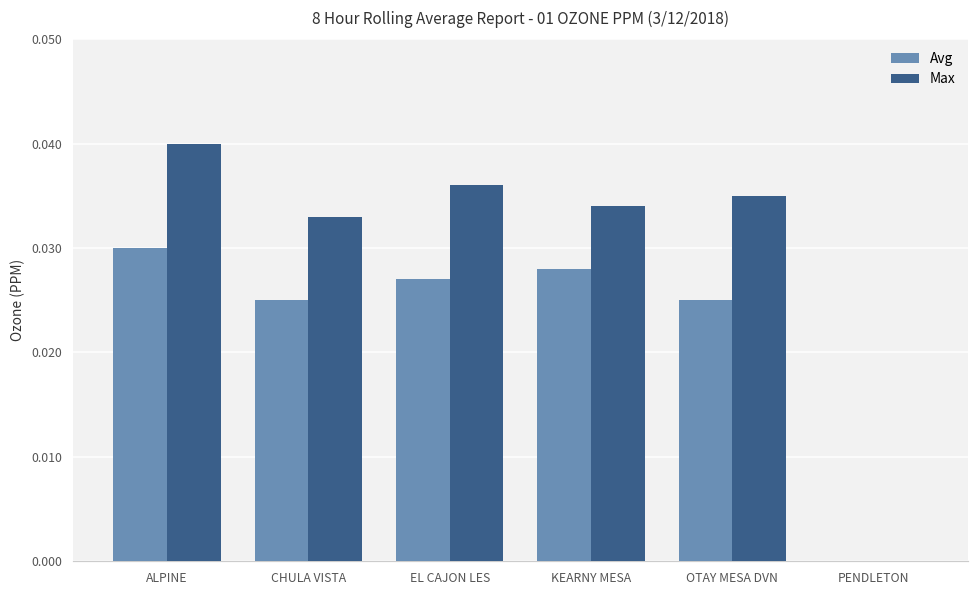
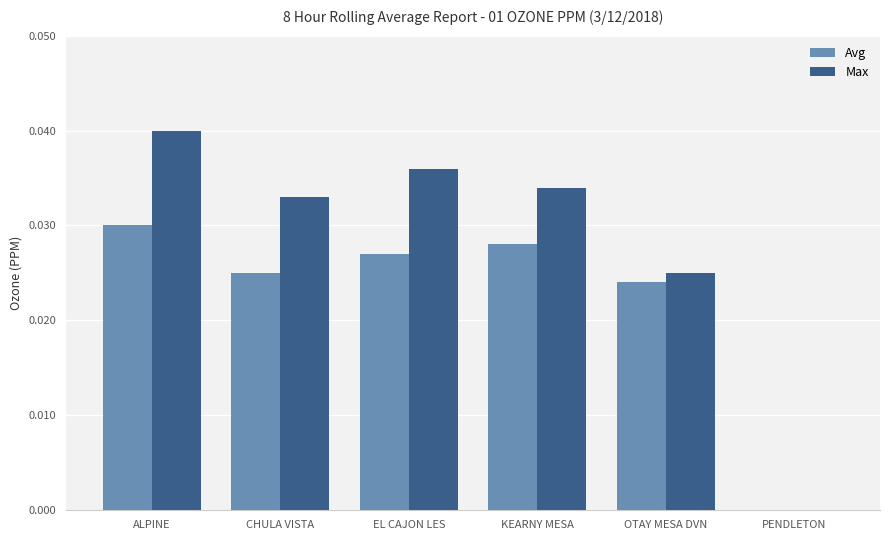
  {
    "Avg": {
      "ALPINE": 0.030,
      "CHULA VISTA": 0.025,
      "EL CAJON LES": 0.027,
      "KEARNY MESA": 0.028,
-     "OTAY MESA DVN": 0.025,
+     "OTAY MESA DVN": 0.024,
      "PENDLETON": 0.000
    },
    "Max": {
      "ALPINE": 0.040,
      "CHULA VISTA": 0.033,
      "EL CAJON LES": 0.036,
      "KEARNY MESA": 0.034,
-     "OTAY MESA DVN": 0.035,
+     "OTAY MESA DVN": 0.025,
      "PENDLETON": 0.000
    }
  }
